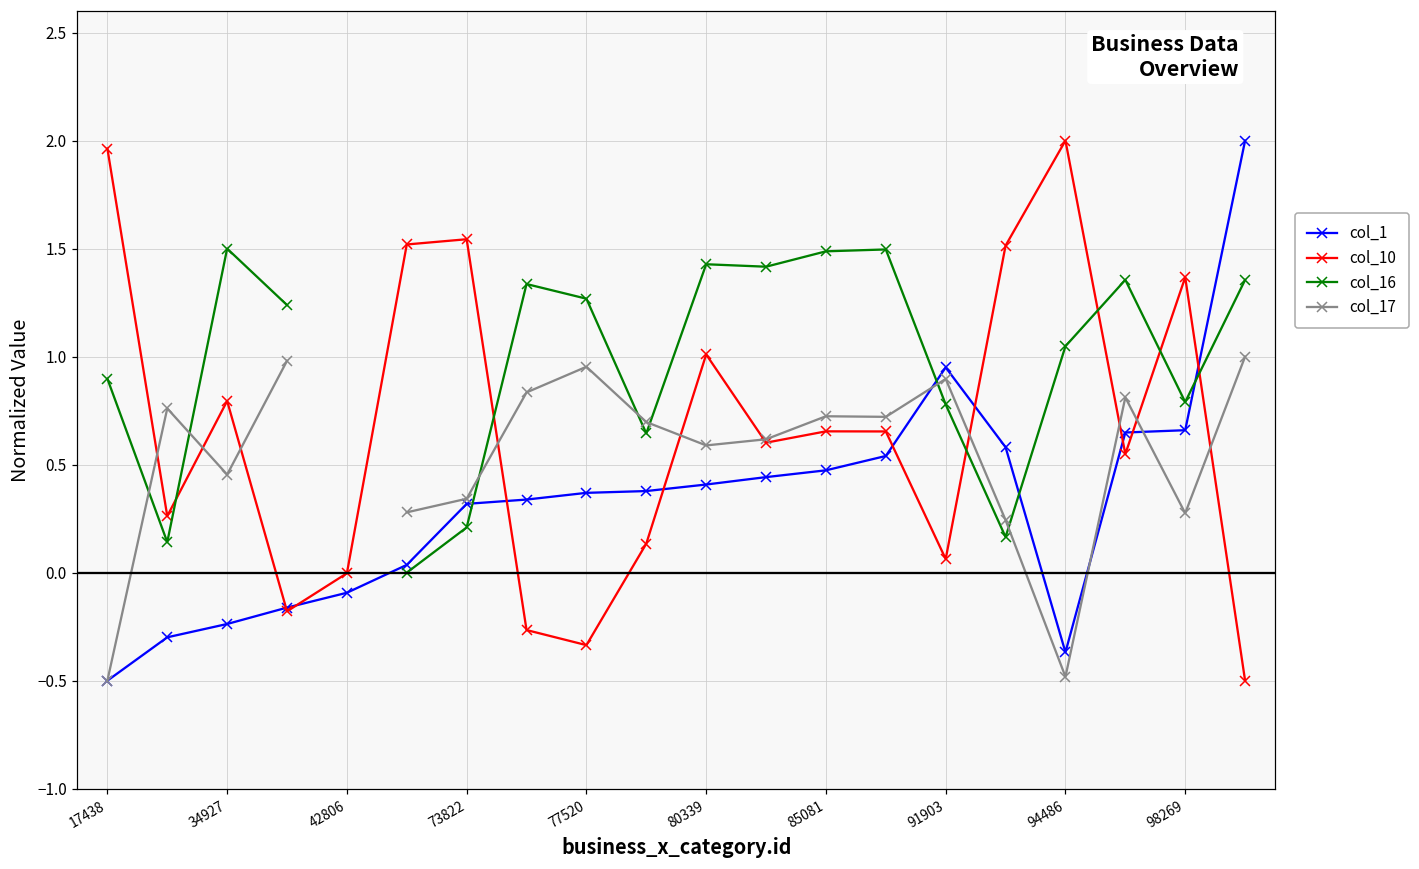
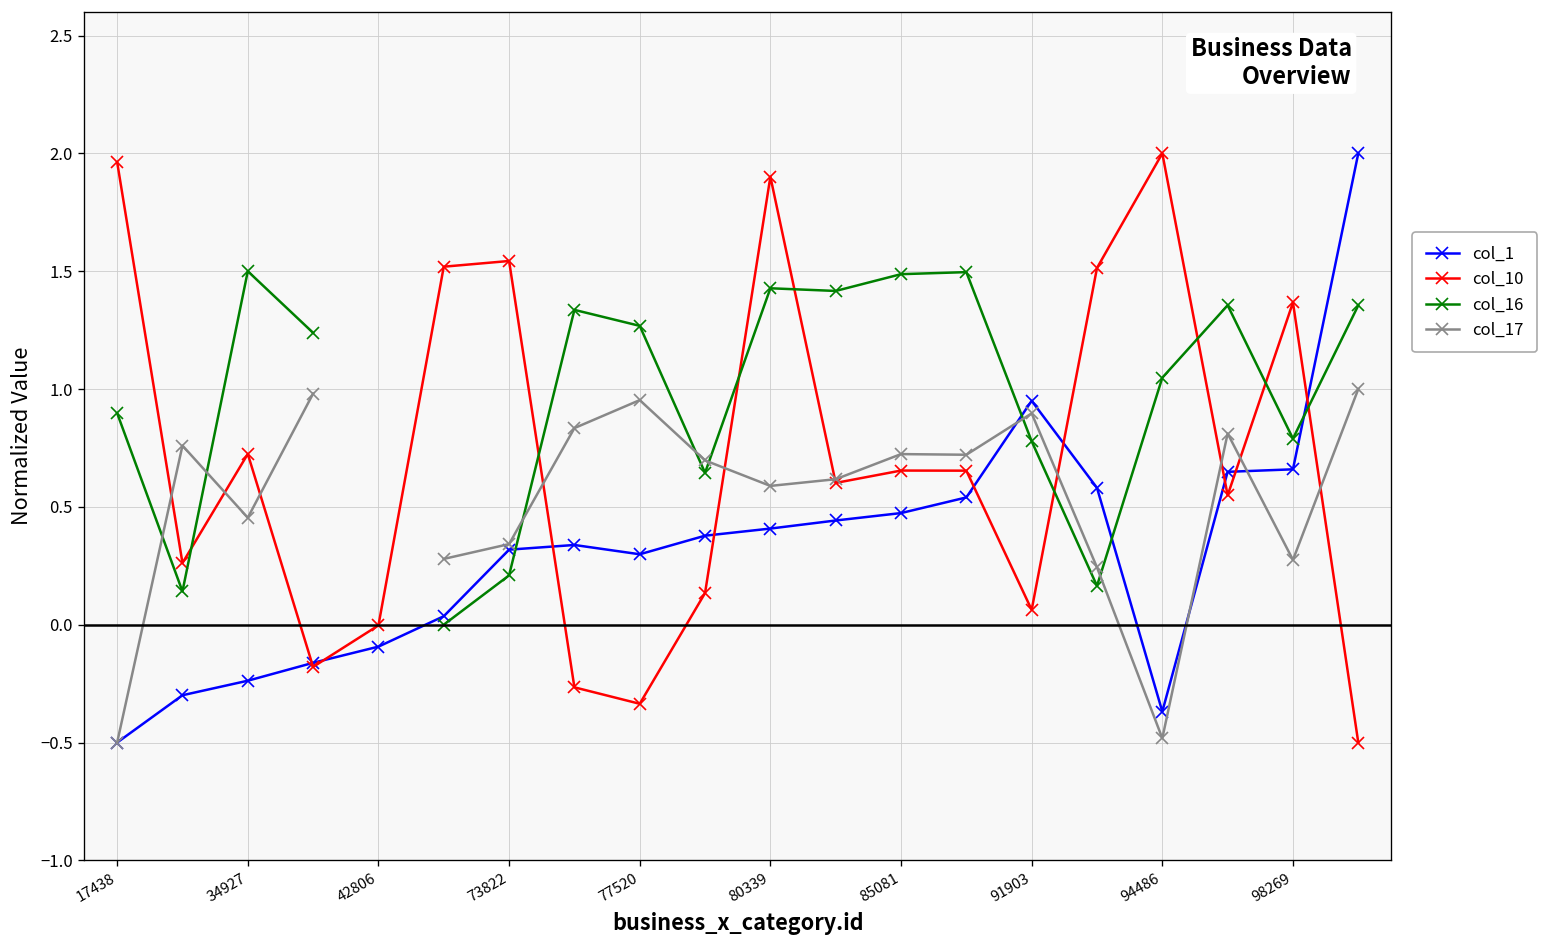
  {
    "col_1": {
      "34927": -0.24,
      "42806": -0.09,
      "73822": 0.32,
-     "77520": 0.37,
+     "77520": 0.30,
      "80339": 0.41,
      "85081": 0.47,
      "91903": 0.95,
      "94486": -0.37,
      "98269": 0.66
    },
    "col_10": {
      "17438": 1.96,
-     "34927": 0.79,
+     "34927": 0.72,
      "42806": 0.00,
      "73822": 1.54,
      "77520": -0.34,
-     "80339": 1.01,
+     "80339": 1.90,
      "85081": 0.65,
      "91903": 0.06,
      "94486": 2.00,
      "98269": 1.37
    },
    "col_16": {
      "17438": 0.90,
      "34927": 1.50,
      "73822": 0.21,
      "77520": 1.27,
      "80339": 1.43,
      "85081": 1.49,
      "91903": 0.78,
      "94486": 1.05,
      "98269": 0.79
    },
    "col_17": {
      "34927": 0.45,
      "73822": 0.34,
      "77520": 0.95,
      "80339": 0.59,
      "85081": 0.72,
      "91903": 0.90,
      "94486": -0.48,
      "98269": 0.28
    }
  }
